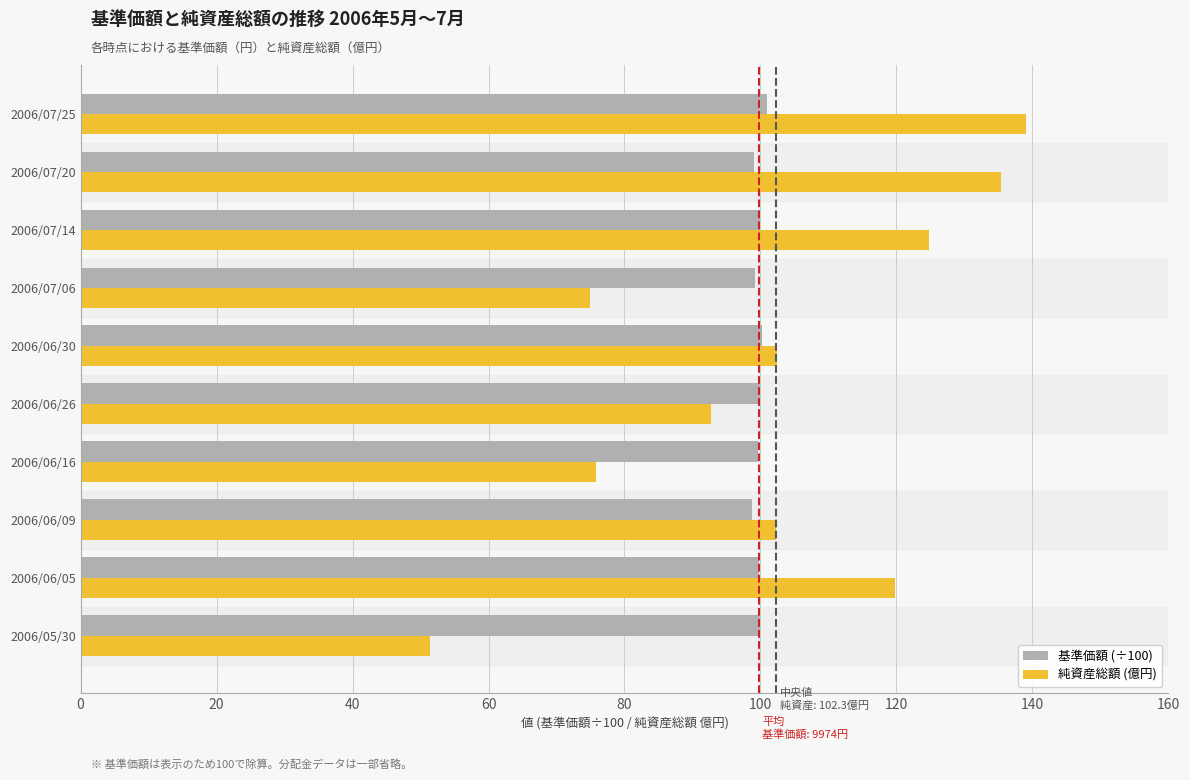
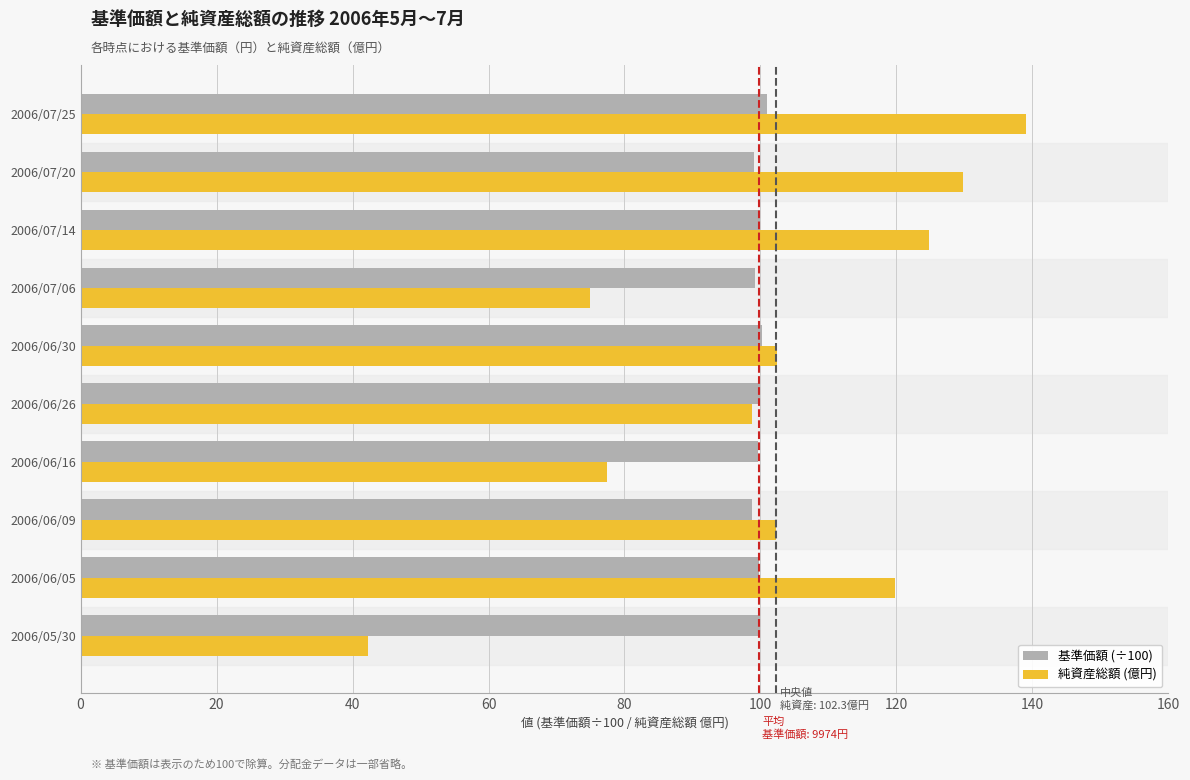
  {
    "基準価額 (÷100)": {
      "2006/07/25": 101,
      "2006/07/20": 99,
      "2006/07/14": 100,
      "2006/07/06": 99,
      "2006/06/30": 100,
      "2006/06/26": 100,
      "2006/06/16": 100,
      "2006/06/09": 99,
      "2006/06/05": 100,
      "2006/05/30": 100
    },
    "純資産総額 (億円)": {
      "2006/07/25": 139,
-     "2006/07/20": 135,
+     "2006/07/20": 130,
      "2006/07/14": 125,
      "2006/07/06": 75,
      "2006/06/30": 102,
-     "2006/06/26": 93,
-     "2006/06/16": 76,
+     "2006/06/26": 99,
+     "2006/06/16": 77,
      "2006/06/09": 102,
      "2006/06/05": 120,
-     "2006/05/30": 51
+     "2006/05/30": 42
    }
  }
